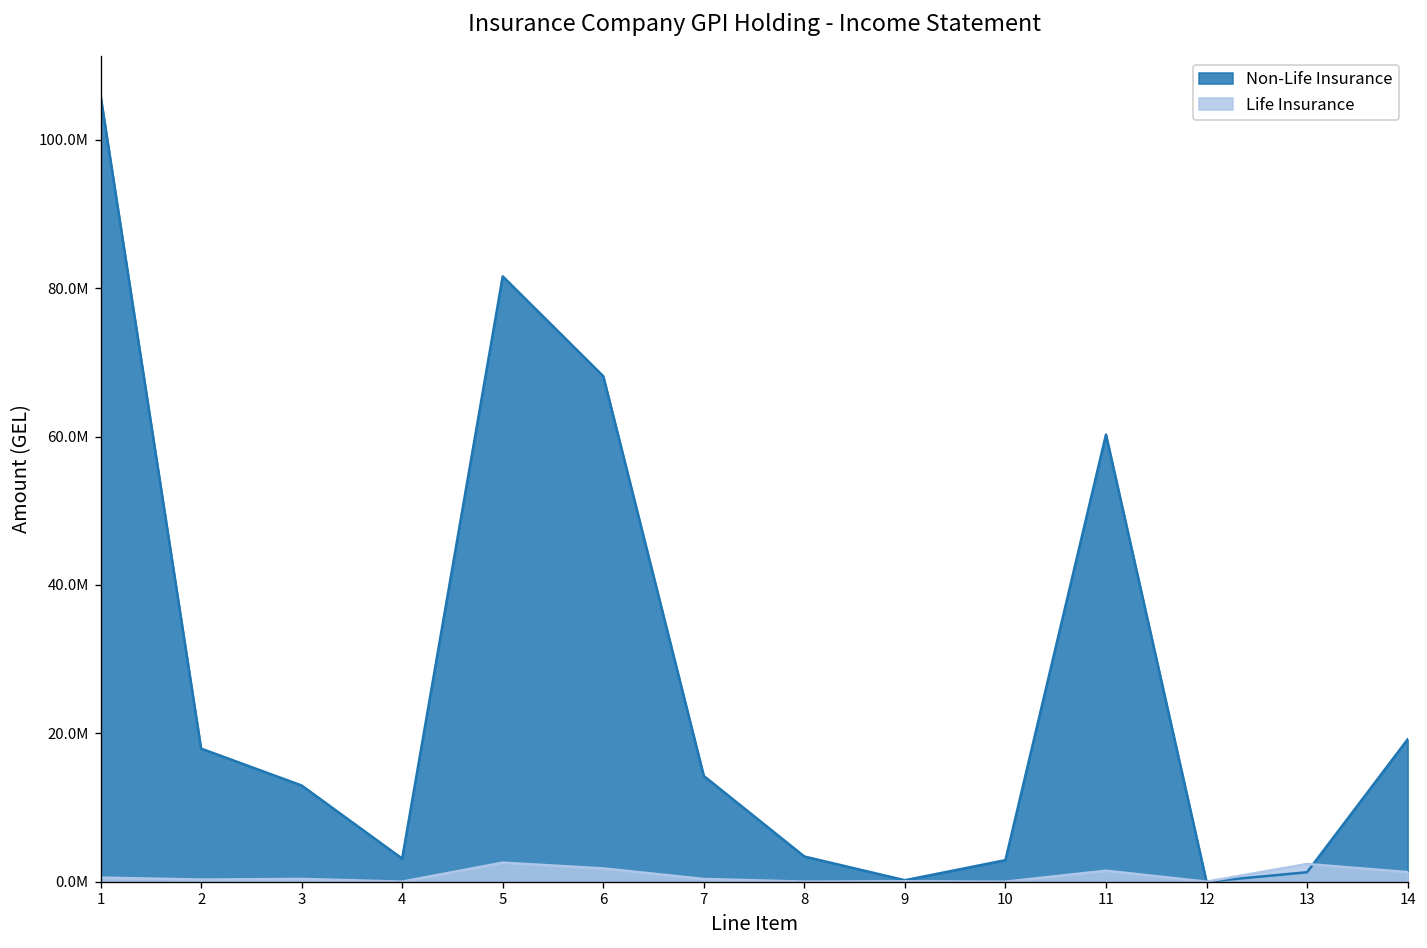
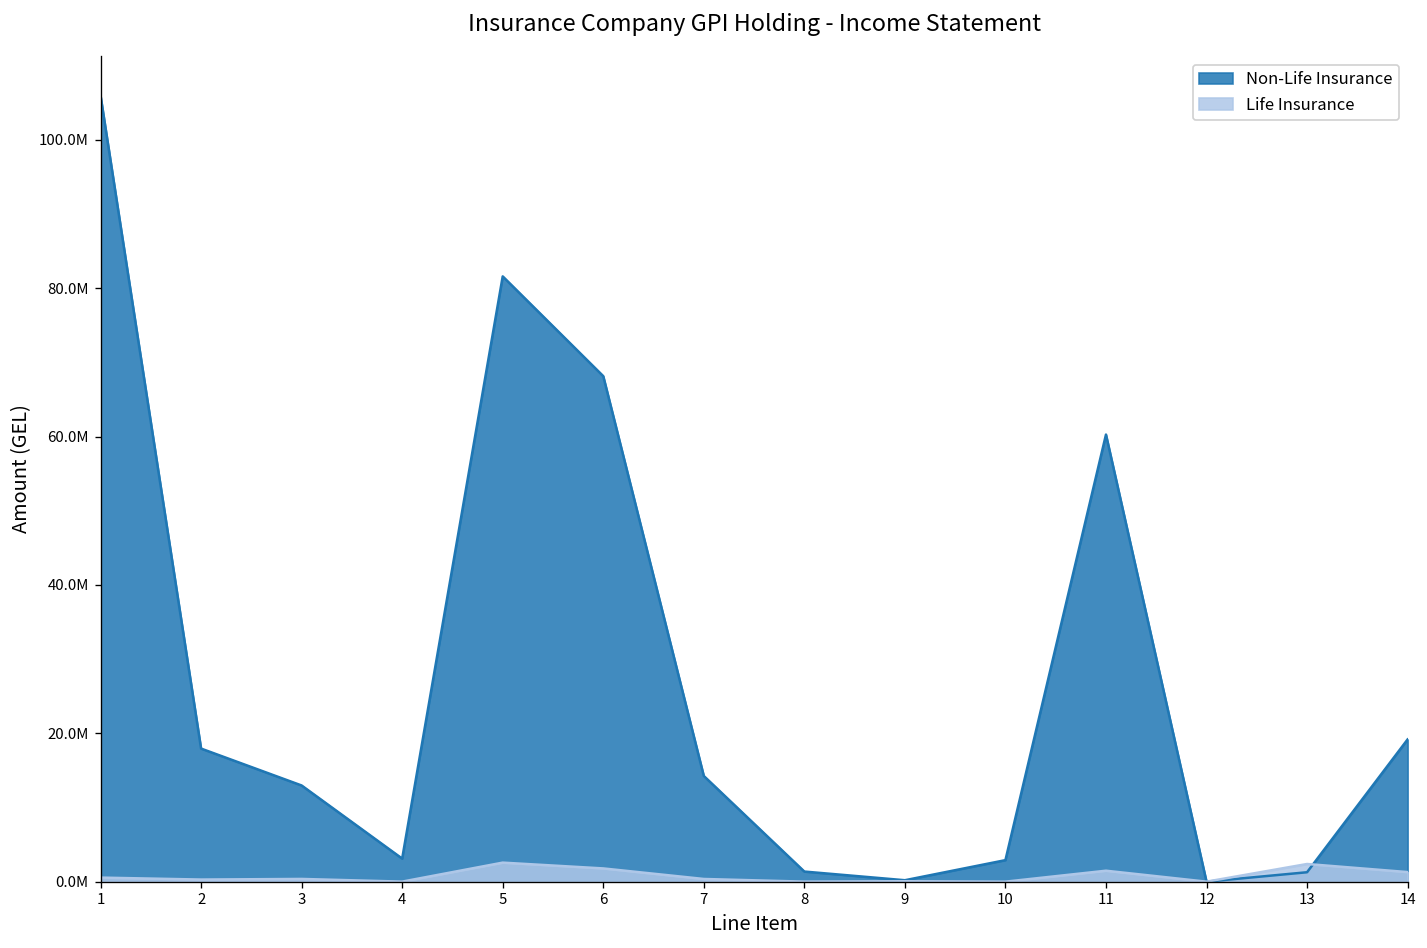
  {
    "Non-Life Insurance": {
      "1": 106000000,
      "2": 18000000,
      "3": 13000000,
      "4": 3000000,
      "5": 82000000,
      "6": 68000000,
      "7": 14000000,
-     "8": 3000000,
+     "8": 1000000,
      "10": 3000000,
      "11": 60000000,
      "13": 1000000,
      "14": 19000000
    },
    "Life Insurance": {
      "1": 1000000,
      "2": 0,
      "3": 0,
      "4": 0,
      "5": 3000000,
      "6": 2000000,
      "7": 0,
      "8": 0,
      "10": 0,
      "11": 1000000,
      "13": 2000000,
      "14": 1000000
    }
  }
